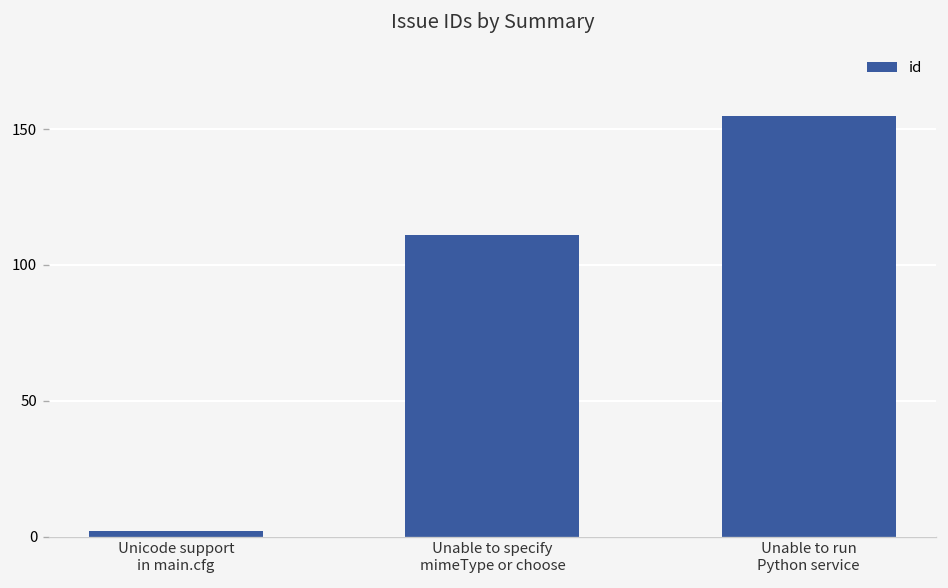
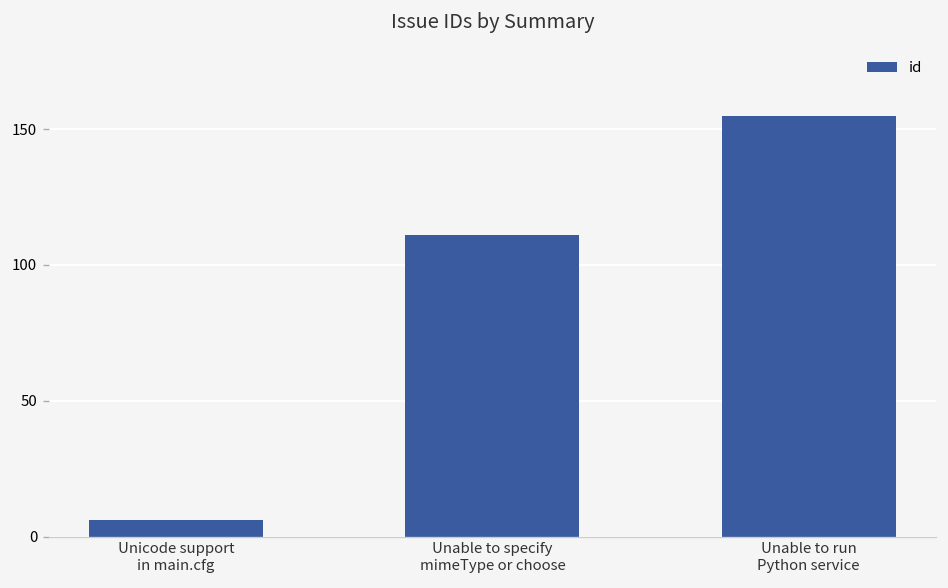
  {
-   "Unicode support in main.cfg": 2,
+   "Unicode support in main.cfg": 6,
    "Unable to specify mimeType or choose": 111,
    "Unable to run Python service": 155
  }
